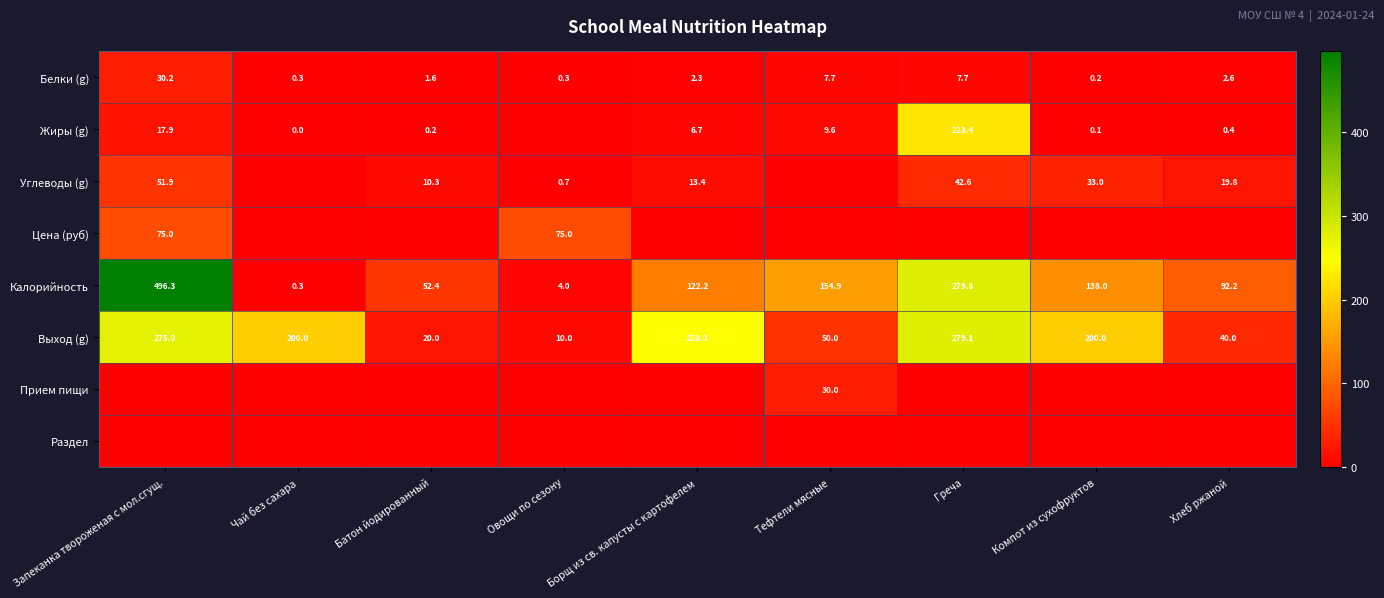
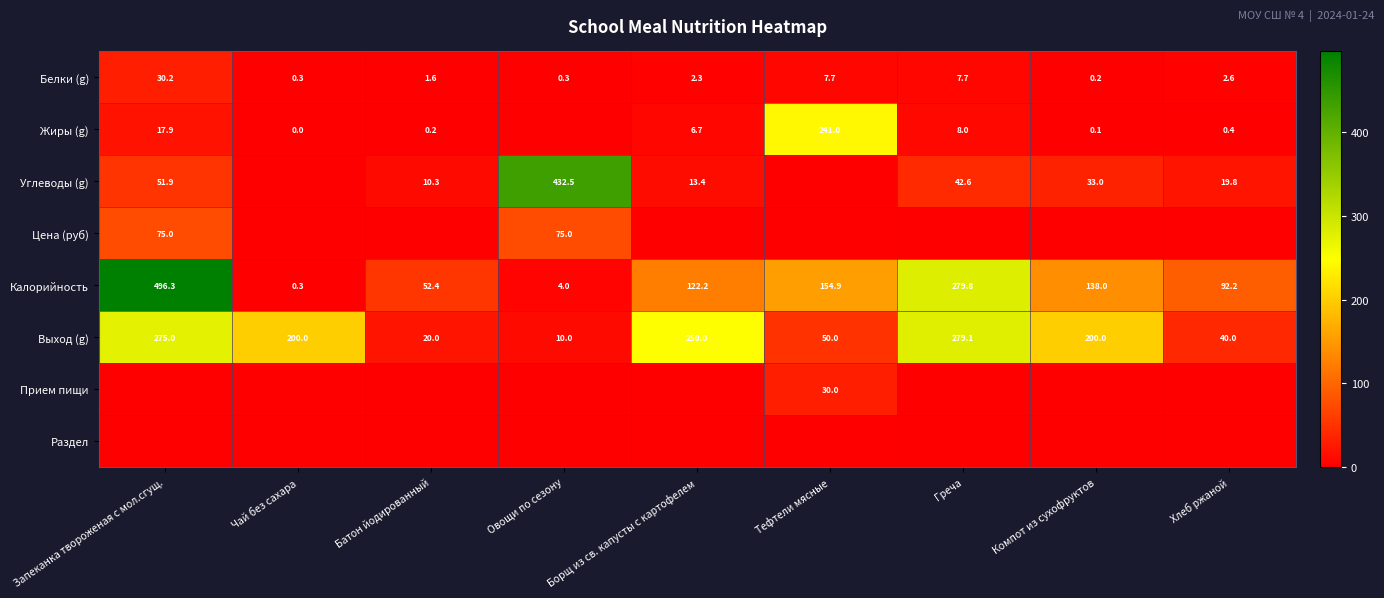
  {
    "Белки (g)": {
      "Запеканка твороженая с мол.сгущ.": 30.2,
      "Чай без сахара": 0.3,
      "Батон йодированный": 1.6,
      "Овощи по сезону": 0.3,
      "Борщ из св. капусты с картофелем": 2.3,
      "Тефтели мясные": 7.7,
      "Греча": 7.7,
      "Компот из сухофруктов": 0.2,
      "Хлеб ржаной": 2.6
    },
    "Жиры (g)": {
      "Запеканка твороженая с мол.сгущ.": 17.9,
      "Чай без сахара": 0.0,
      "Батон йодированный": 0.2,
      "Борщ из св. капусты с картофелем": 6.7,
-     "Тефтели мясные": 9.6,
-     "Греча": 223.4,
+     "Тефтели мясные": 241.0,
+     "Греча": 8.0,
      "Компот из сухофруктов": 0.1,
      "Хлеб ржаной": 0.4
    },
    "Углеводы (g)": {
      "Запеканка твороженая с мол.сгущ.": 51.9,
      "Батон йодированный": 10.3,
-     "Овощи по сезону": 0.7,
+     "Овощи по сезону": 432.5,
      "Борщ из св. капусты с картофелем": 13.4,
      "Греча": 42.6,
      "Компот из сухофруктов": 33.0,
      "Хлеб ржаной": 19.8
    },
    "Цена (руб)": {
      "Запеканка твороженая с мол.сгущ.": 75.0,
      "Овощи по сезону": 75.0
    },
    "Калорийность": {
      "Запеканка твороженая с мол.сгущ.": 496.3,
      "Чай без сахара": 0.3,
      "Батон йодированный": 52.4,
      "Овощи по сезону": 4.0,
      "Борщ из св. капусты с картофелем": 122.2,
      "Тефтели мясные": 154.9,
      "Греча": 279.8,
      "Компот из сухофруктов": 138.0,
      "Хлеб ржаной": 92.2
    },
    "Выход (g)": {
      "Запеканка твороженая с мол.сгущ.": 275.0,
      "Чай без сахара": 200.0,
      "Батон йодированный": 20.0,
      "Овощи по сезону": 10.0,
      "Борщ из св. капусты с картофелем": 250.0,
      "Тефтели мясные": 50.0,
      "Греча": 279.1,
      "Компот из сухофруктов": 200.0,
      "Хлеб ржаной": 40.0
    },
    "Прием пищи": {
      "Тефтели мясные": 30.0
    }
  }
